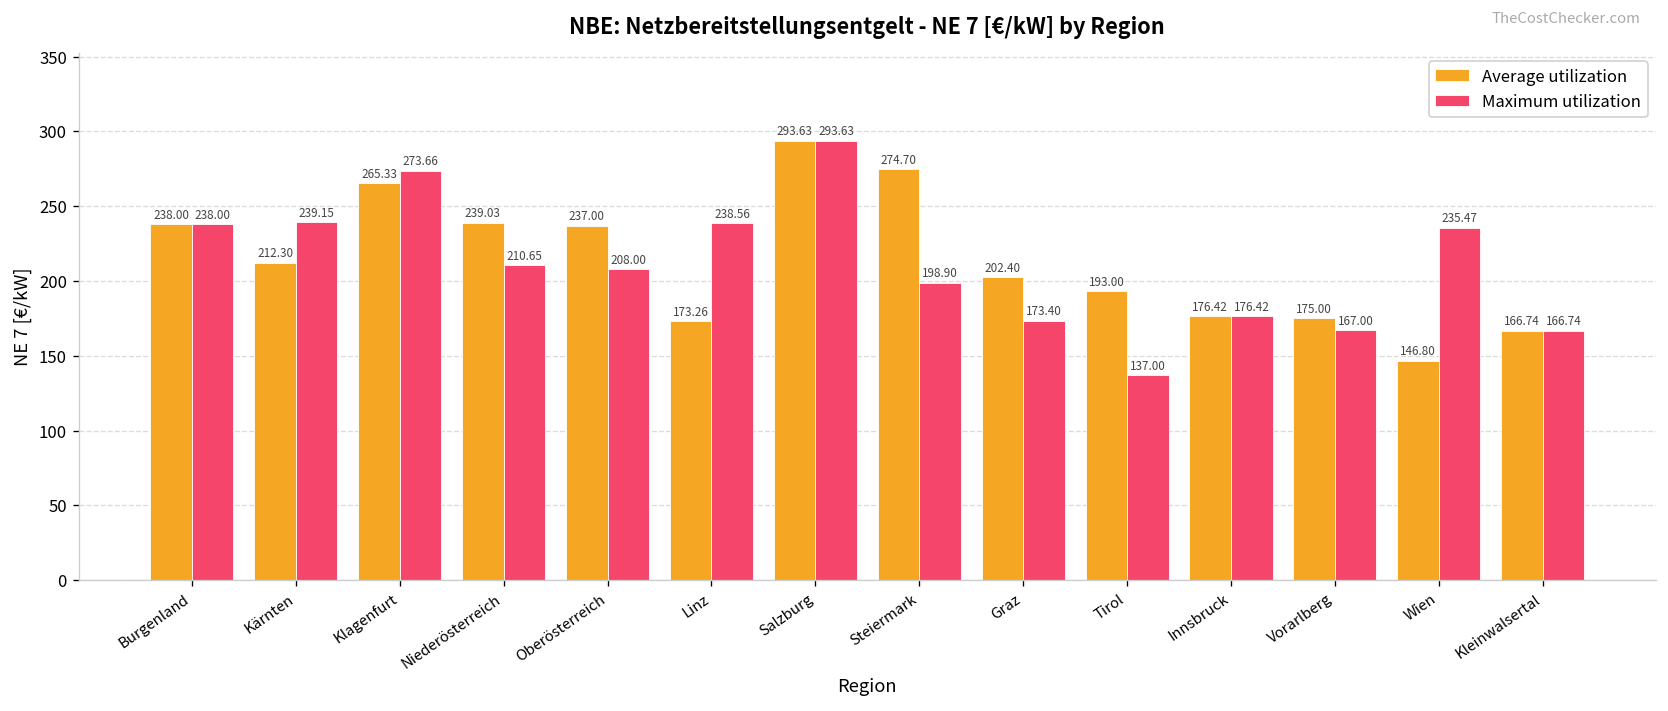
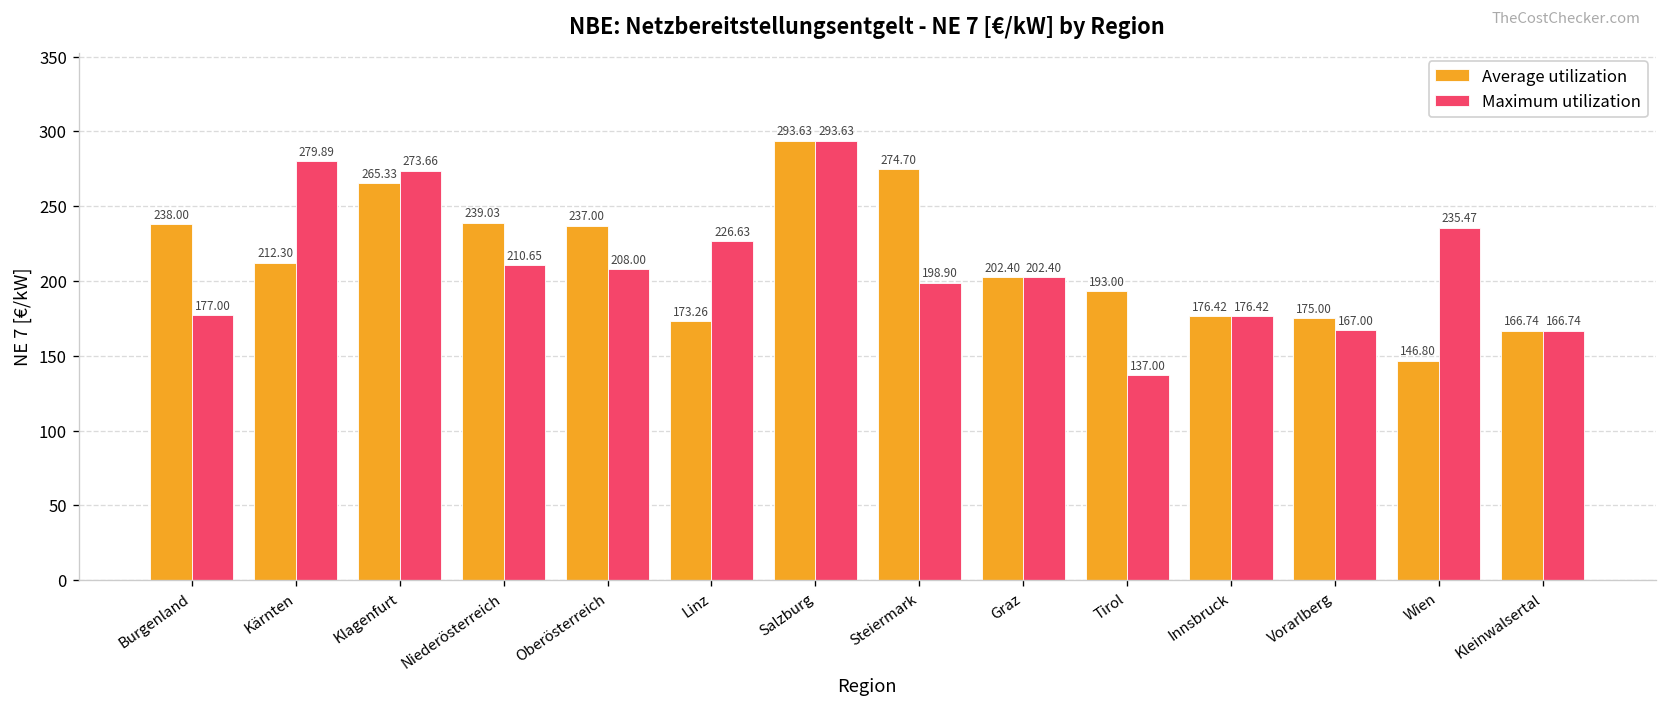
  {
    "Average utilization": {
      "Burgenland": 238.00,
      "Kärnten": 212.30,
      "Klagenfurt": 265.33,
      "Niederösterreich": 239.03,
      "Oberösterreich": 237.00,
      "Linz": 173.26,
      "Salzburg": 293.63,
      "Steiermark": 274.70,
      "Graz": 202.40,
      "Tirol": 193.00,
      "Innsbruck": 176.42,
      "Vorarlberg": 175.00,
      "Wien": 146.80,
      "Kleinwalsertal": 166.74
    },
    "Maximum utilization": {
-     "Burgenland": 238.00,
-     "Kärnten": 239.15,
+     "Burgenland": 177.00,
+     "Kärnten": 279.89,
      "Klagenfurt": 273.66,
      "Niederösterreich": 210.65,
      "Oberösterreich": 208.00,
-     "Linz": 238.56,
+     "Linz": 226.63,
      "Salzburg": 293.63,
      "Steiermark": 198.90,
-     "Graz": 173.40,
+     "Graz": 202.40,
      "Tirol": 137.00,
      "Innsbruck": 176.42,
      "Vorarlberg": 167.00,
      "Wien": 235.47,
      "Kleinwalsertal": 166.74
    }
  }
